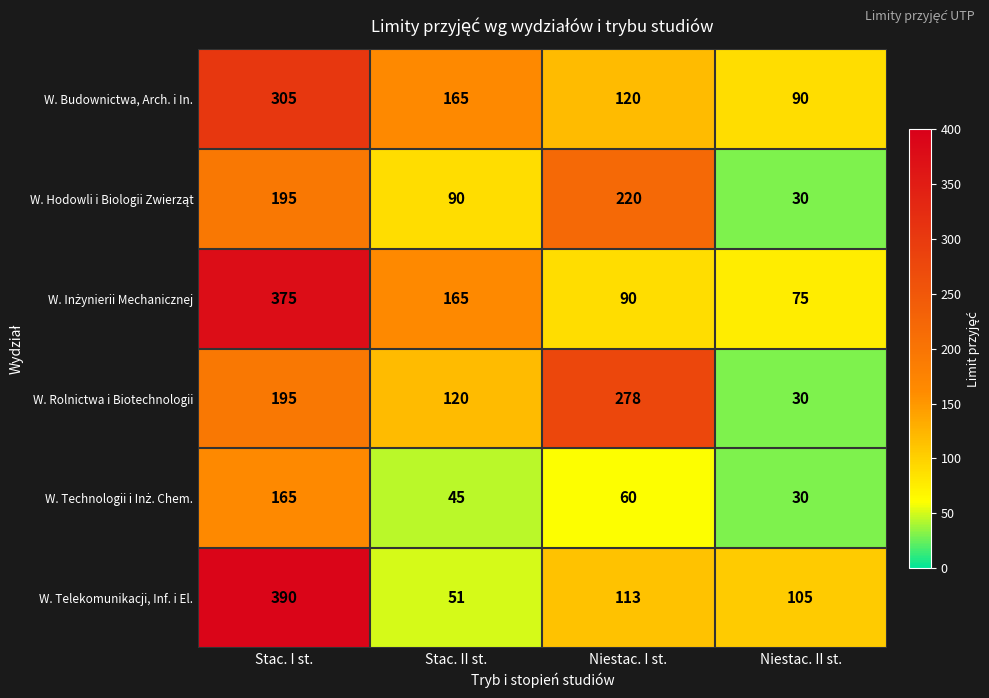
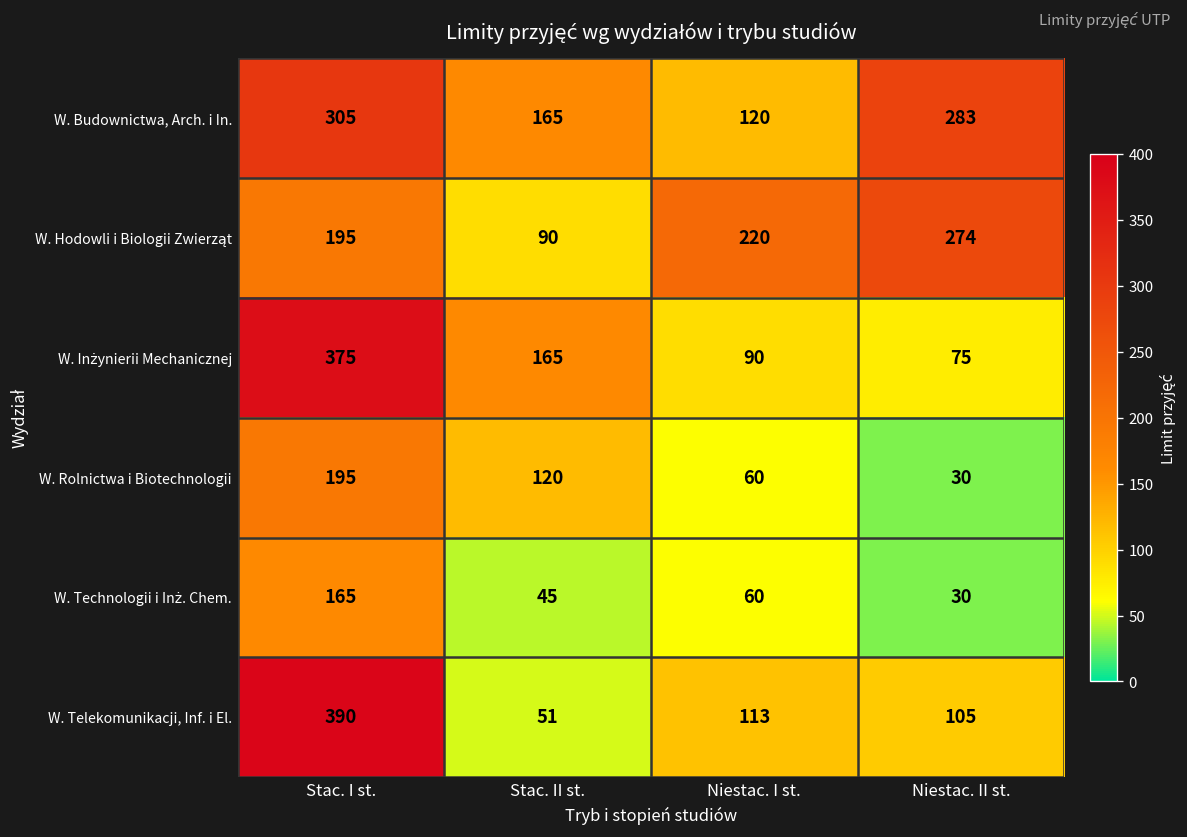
  {
    "W. Budownictwa, Arch. i In.": {
      "Stac. I st.": 305,
      "Stac. II st.": 165,
      "Niestac. I st.": 120,
-     "Niestac. II st.": 90
+     "Niestac. II st.": 283
    },
    "W. Hodowli i Biologii Zwierząt": {
      "Stac. I st.": 195,
      "Stac. II st.": 90,
      "Niestac. I st.": 220,
-     "Niestac. II st.": 30
+     "Niestac. II st.": 274
    },
    "W. Inżynierii Mechanicznej": {
      "Stac. I st.": 375,
      "Stac. II st.": 165,
      "Niestac. I st.": 90,
      "Niestac. II st.": 75
    },
    "W. Rolnictwa i Biotechnologii": {
      "Stac. I st.": 195,
      "Stac. II st.": 120,
-     "Niestac. I st.": 278,
+     "Niestac. I st.": 60,
      "Niestac. II st.": 30
    },
    "W. Technologii i Inż. Chem.": {
      "Stac. I st.": 165,
      "Stac. II st.": 45,
      "Niestac. I st.": 60,
      "Niestac. II st.": 30
    },
    "W. Telekomunikacji, Inf. i El.": {
      "Stac. I st.": 390,
      "Stac. II st.": 51,
      "Niestac. I st.": 113,
      "Niestac. II st.": 105
    }
  }
